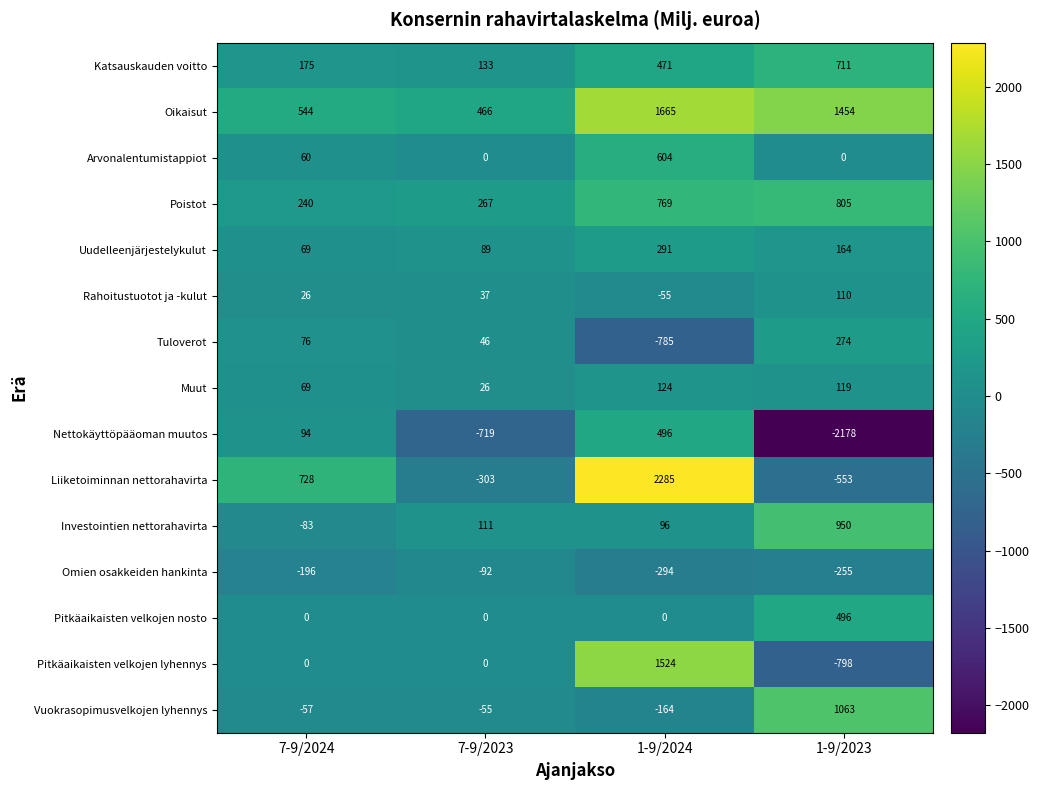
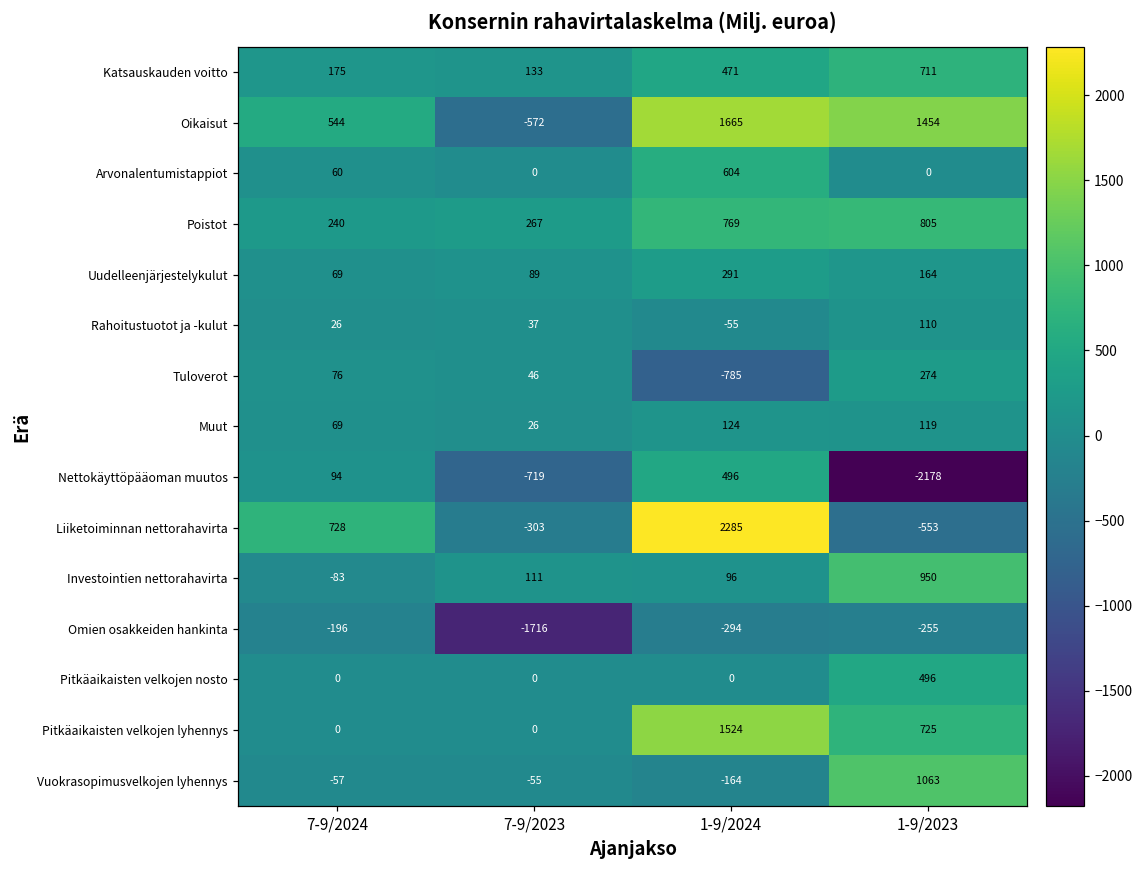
  {
    "Katsauskauden voitto": {
      "7-9/2024": 175,
      "7-9/2023": 133,
      "1-9/2024": 471,
      "1-9/2023": 711
    },
    "Oikaisut": {
      "7-9/2024": 544,
-     "7-9/2023": 466,
+     "7-9/2023": -572,
      "1-9/2024": 1665,
      "1-9/2023": 1454
    },
    "Arvonalentumistappiot": {
      "7-9/2024": 60,
      "7-9/2023": 0,
      "1-9/2024": 604,
      "1-9/2023": 0
    },
    "Poistot": {
      "7-9/2024": 240,
      "7-9/2023": 267,
      "1-9/2024": 769,
      "1-9/2023": 805
    },
    "Uudelleenjärjestelykulut": {
      "7-9/2024": 69,
      "7-9/2023": 89,
      "1-9/2024": 291,
      "1-9/2023": 164
    },
    "Rahoitustuotot ja -kulut": {
      "7-9/2024": 26,
      "7-9/2023": 37,
      "1-9/2024": -55,
      "1-9/2023": 110
    },
    "Tuloverot": {
      "7-9/2024": 76,
      "7-9/2023": 46,
      "1-9/2024": -785,
      "1-9/2023": 274
    },
    "Muut": {
      "7-9/2024": 69,
      "7-9/2023": 26,
      "1-9/2024": 124,
      "1-9/2023": 119
    },
    "Nettokäyttöpääoman muutos": {
      "7-9/2024": 94,
      "7-9/2023": -719,
      "1-9/2024": 496,
      "1-9/2023": -2178
    },
    "Liiketoiminnan nettorahavirta": {
      "7-9/2024": 728,
      "7-9/2023": -303,
      "1-9/2024": 2285,
      "1-9/2023": -553
    },
    "Investointien nettorahavirta": {
      "7-9/2024": -83,
      "7-9/2023": 111,
      "1-9/2024": 96,
      "1-9/2023": 950
    },
    "Omien osakkeiden hankinta": {
      "7-9/2024": -196,
-     "7-9/2023": -92,
+     "7-9/2023": -1716,
      "1-9/2024": -294,
      "1-9/2023": -255
    },
    "Pitkäaikaisten velkojen nosto": {
      "7-9/2024": 0,
      "7-9/2023": 0,
      "1-9/2024": 0,
      "1-9/2023": 496
    },
    "Pitkäaikaisten velkojen lyhennys": {
      "7-9/2024": 0,
      "7-9/2023": 0,
      "1-9/2024": 1524,
-     "1-9/2023": -798
+     "1-9/2023": 725
    },
    "Vuokrasopimusvelkojen lyhennys": {
      "7-9/2024": -57,
      "7-9/2023": -55,
      "1-9/2024": -164,
      "1-9/2023": 1063
    }
  }
